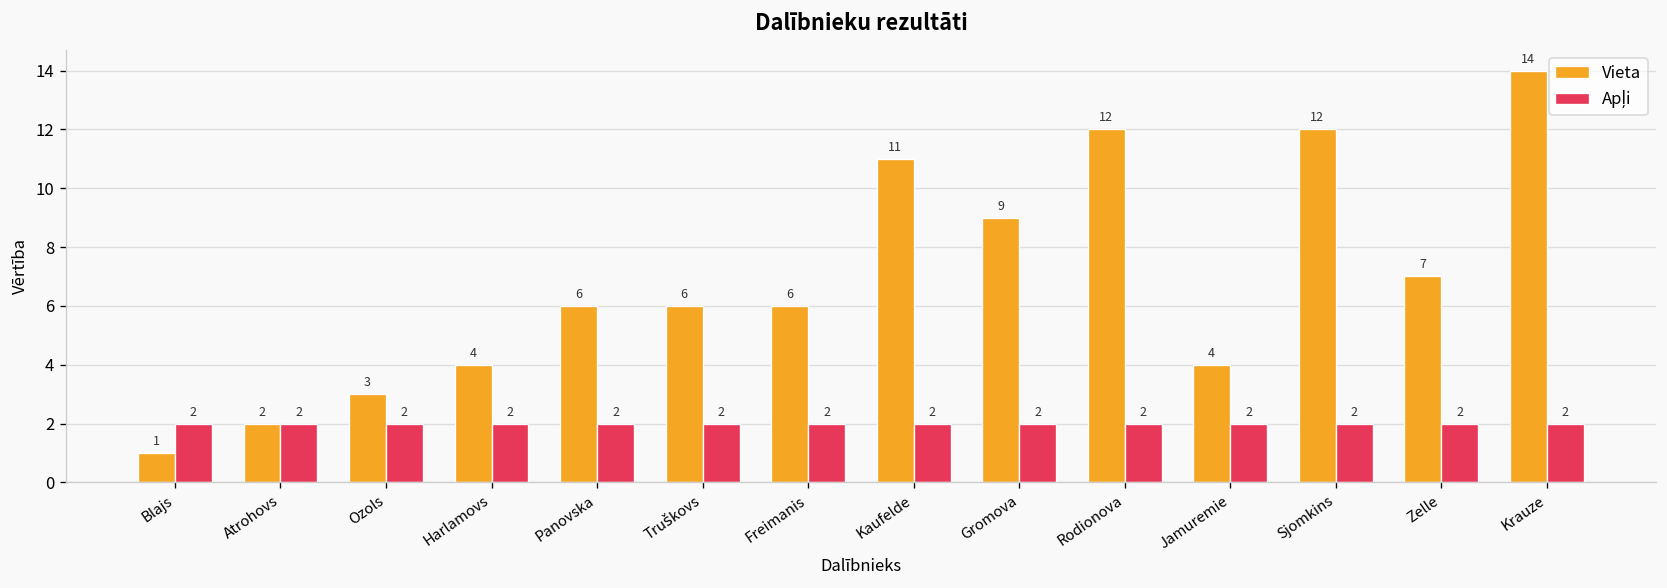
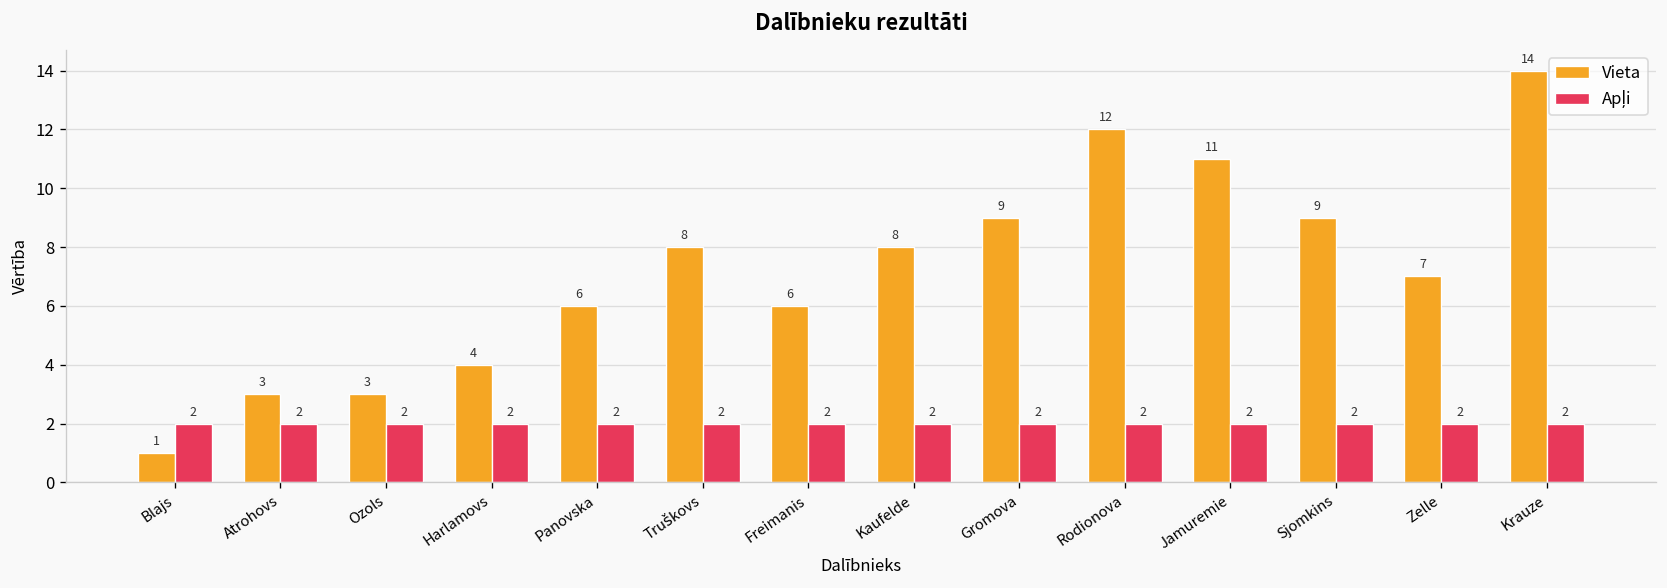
  {
    "Vieta": {
      "Blajs": 1,
-     "Atrohovs": 2,
+     "Atrohovs": 3,
      "Ozols": 3,
      "Harlamovs": 4,
      "Panovska": 6,
-     "Truškovs": 6,
+     "Truškovs": 8,
      "Freimanis": 6,
-     "Kaufelde": 11,
+     "Kaufelde": 8,
      "Gromova": 9,
      "Rodionova": 12,
-     "Jamuremie": 4,
-     "Sjomkins": 12,
+     "Jamuremie": 11,
+     "Sjomkins": 9,
      "Zelle": 7,
      "Krauze": 14
    },
    "Apļi": {
      "Blajs": 2,
      "Atrohovs": 2,
      "Ozols": 2,
      "Harlamovs": 2,
      "Panovska": 2,
      "Truškovs": 2,
      "Freimanis": 2,
      "Kaufelde": 2,
      "Gromova": 2,
      "Rodionova": 2,
      "Jamuremie": 2,
      "Sjomkins": 2,
      "Zelle": 2,
      "Krauze": 2
    }
  }
